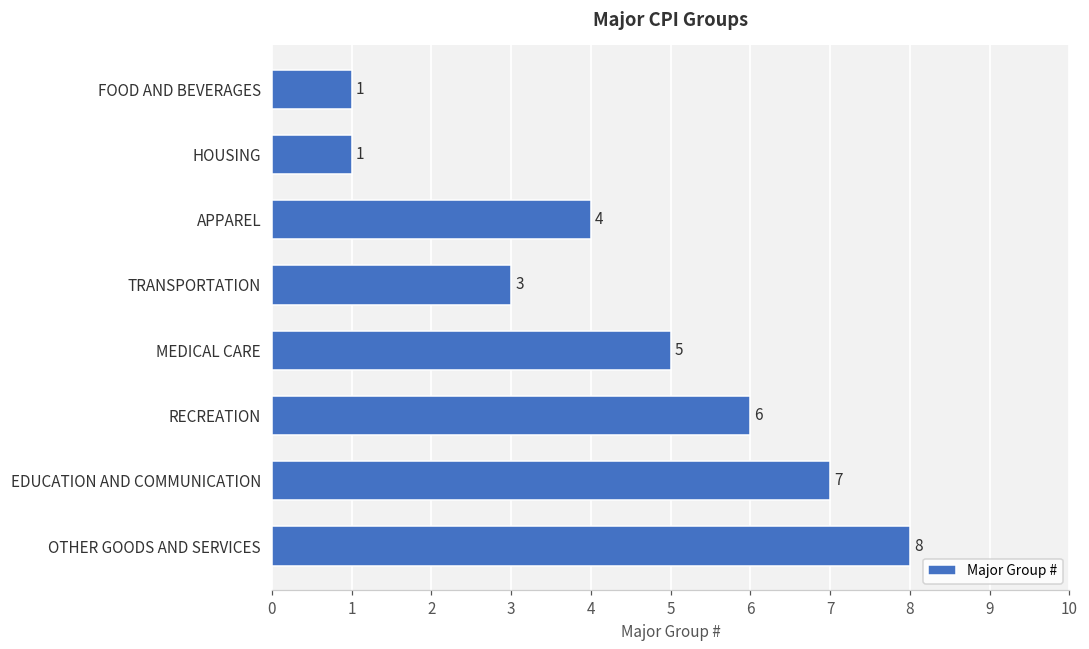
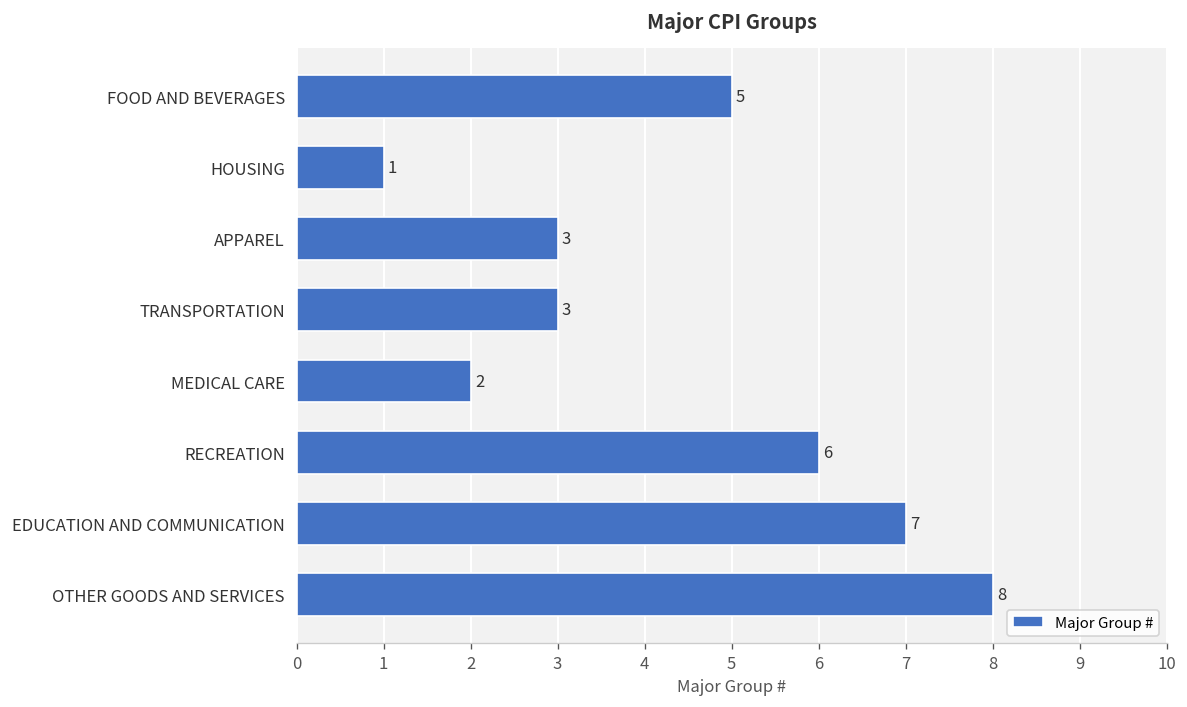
  {
-   "FOOD AND BEVERAGES": 1,
+   "FOOD AND BEVERAGES": 5,
    "HOUSING": 1,
-   "APPAREL": 4,
+   "APPAREL": 3,
    "TRANSPORTATION": 3,
-   "MEDICAL CARE": 5,
+   "MEDICAL CARE": 2,
    "RECREATION": 6,
    "EDUCATION AND COMMUNICATION": 7,
    "OTHER GOODS AND SERVICES": 8
  }
